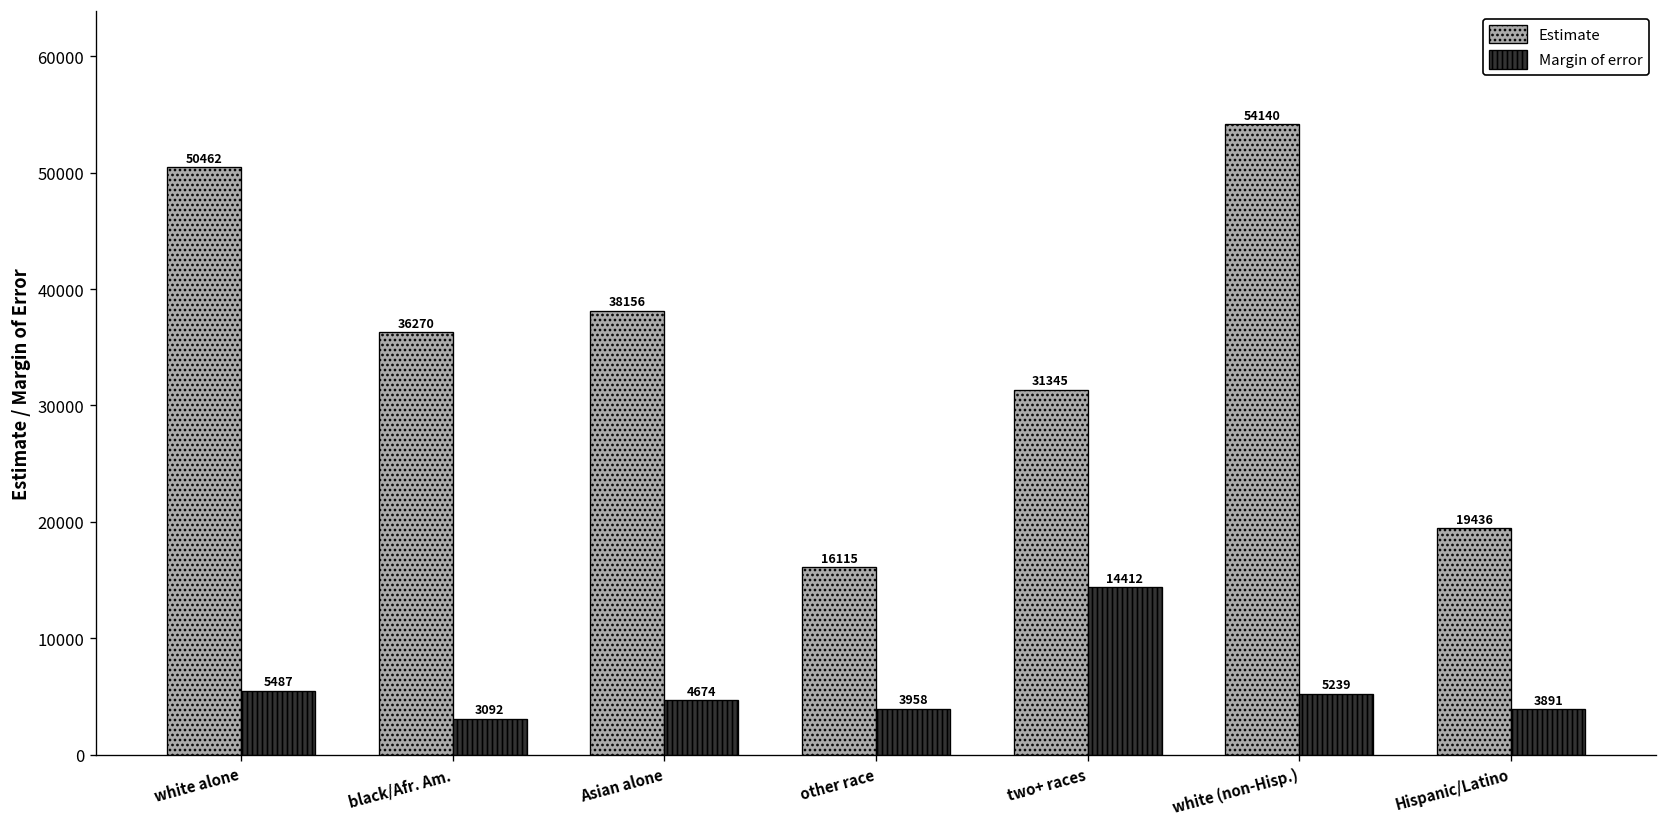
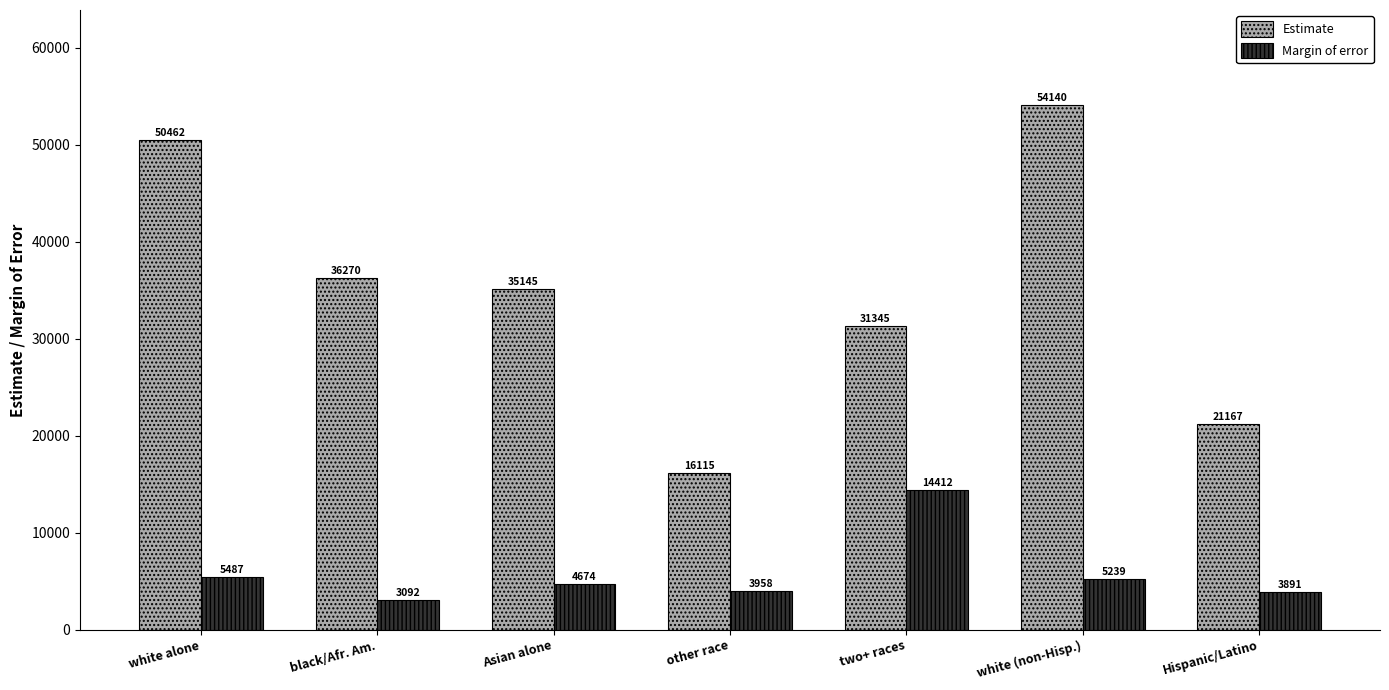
  {
    "Estimate": {
      "white alone": 50462,
      "black/Afr. Am.": 36270,
-     "Asian alone": 38156,
+     "Asian alone": 35145,
      "other race": 16115,
      "two+ races": 31345,
      "white (non-Hisp.)": 54140,
-     "Hispanic/Latino": 19436
+     "Hispanic/Latino": 21167
    },
    "Margin of error": {
      "white alone": 5487,
      "black/Afr. Am.": 3092,
      "Asian alone": 4674,
      "other race": 3958,
      "two+ races": 14412,
      "white (non-Hisp.)": 5239,
      "Hispanic/Latino": 3891
    }
  }
